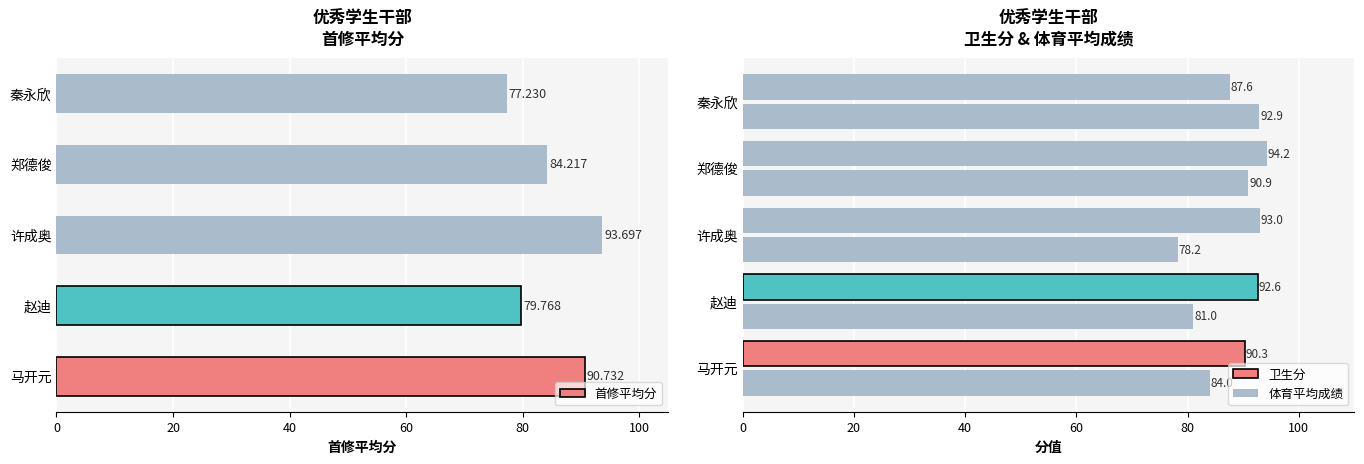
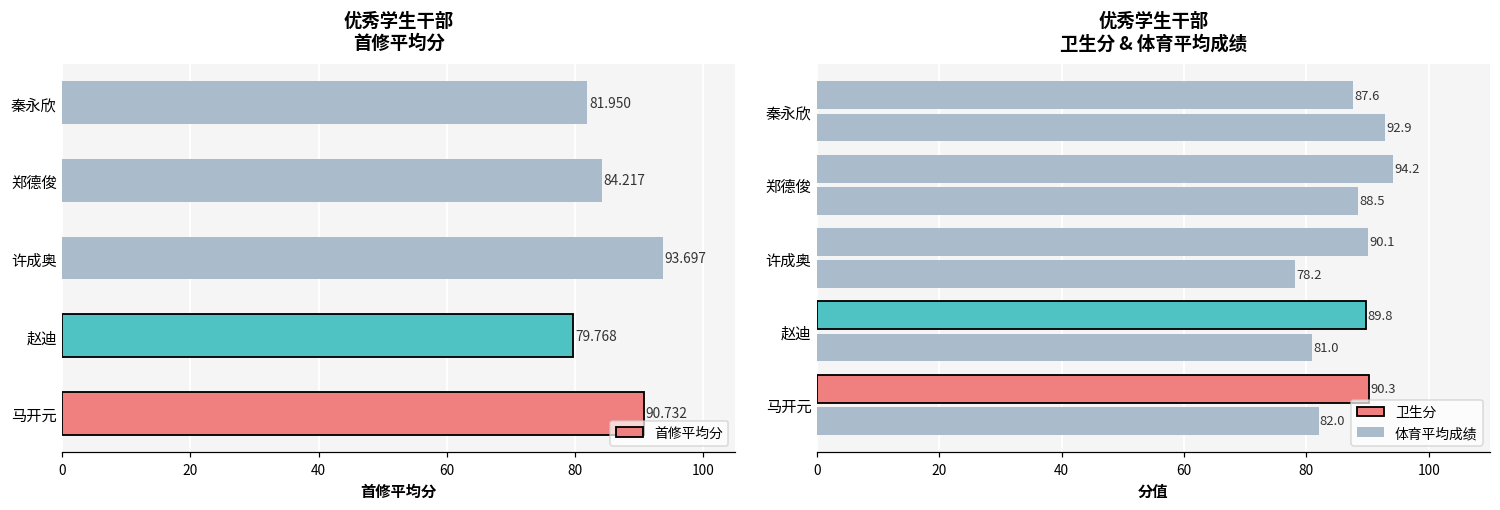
  {
    "优秀学生干部 首修平均分": {
-     "秦永欣": 77.230,
+     "秦永欣": 81.950,
      "郑德俊": 84.217,
      "许成奥": 93.697,
      "赵迪": 79.768
    },
    "优秀学生干部 卫生分 & 体育平均成绩": {
      "卫生分": {
        "秦永欣": 87.6,
        "郑德俊": 94.2,
-       "许成奥": 93.0,
-       "赵迪": 92.6,
+       "许成奥": 90.1,
+       "赵迪": 89.8,
        "马开元": 90.3
      },
      "体育平均成绩": {
        "秦永欣": 92.9,
-       "郑德俊": 90.9,
+       "郑德俊": 88.5,
        "许成奥": 78.2,
        "赵迪": 81.0,
-       "马开元": 84
+       "马开元": 82
      }
    }
  }
